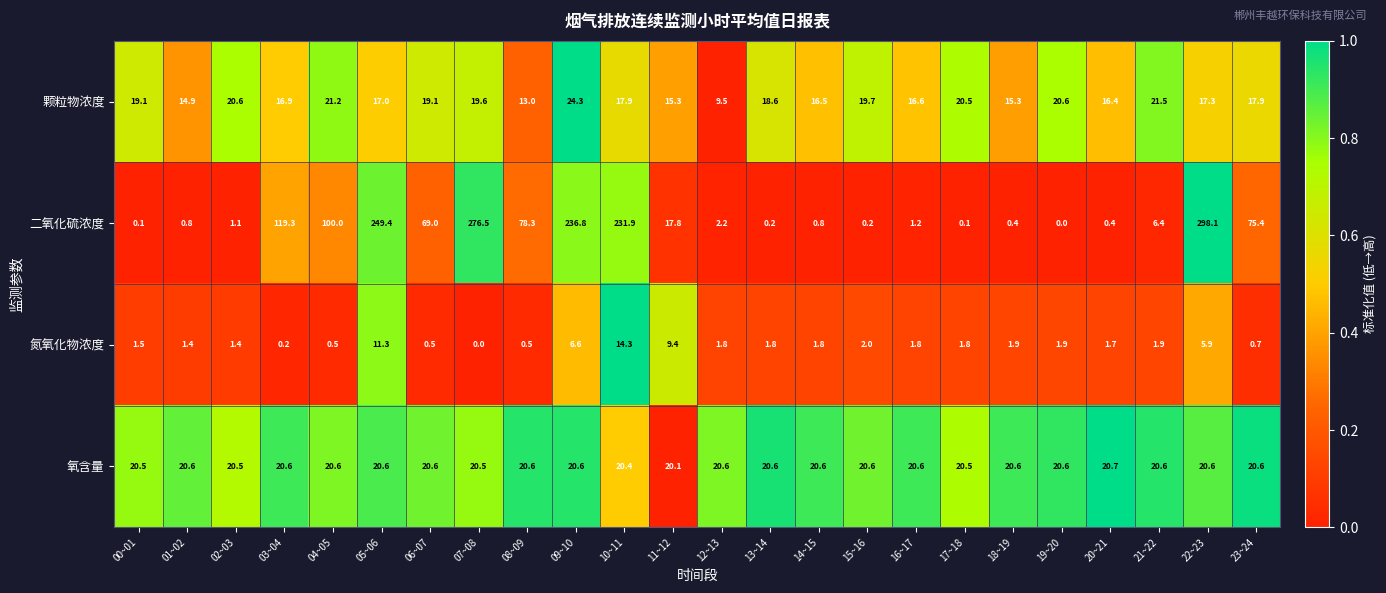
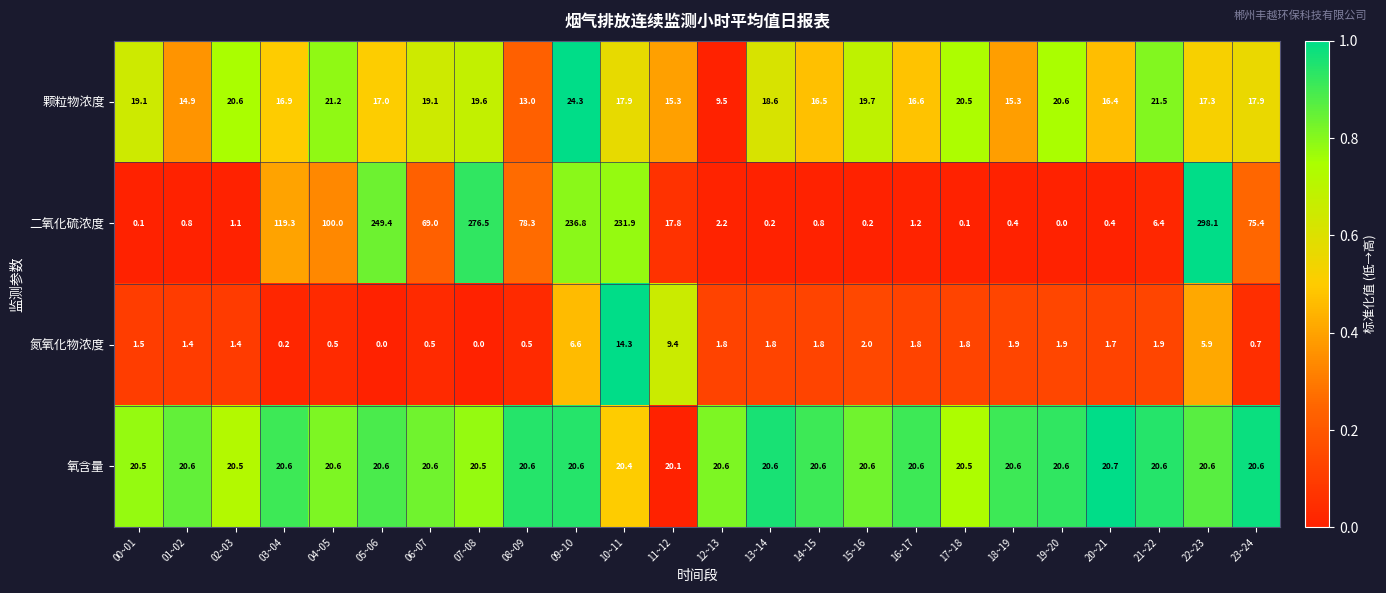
  {
    "颗粒物浓度": {
      "00~01": 19.1,
      "01~02": 14.9,
      "02~03": 20.6,
      "03~04": 16.9,
      "04~05": 21.2,
      "05~06": 17.0,
      "06~07": 19.1,
      "07~08": 19.6,
      "08~09": 13.0,
      "09~10": 24.3,
      "10~11": 17.9,
      "11~12": 15.3,
      "12~13": 9.5,
      "13~14": 18.6,
      "14~15": 16.5,
      "15~16": 19.7,
      "16~17": 16.6,
      "17~18": 20.5,
      "18~19": 15.3,
      "19~20": 20.6,
      "20~21": 16.4,
      "21~22": 21.5,
      "22~23": 17.3,
      "23~24": 17.9
    },
    "二氧化硫浓度": {
      "00~01": 0.1,
      "01~02": 0.8,
      "02~03": 1.1,
      "03~04": 119.3,
      "04~05": 100.0,
      "05~06": 249.4,
      "06~07": 69.0,
      "07~08": 276.5,
      "08~09": 78.3,
      "09~10": 236.8,
      "10~11": 231.9,
      "11~12": 17.8,
      "12~13": 2.2,
      "13~14": 0.2,
      "14~15": 0.8,
      "15~16": 0.2,
      "16~17": 1.2,
      "17~18": 0.1,
      "18~19": 0.4,
      "19~20": 0.0,
      "20~21": 0.4,
      "21~22": 6.4,
      "22~23": 298.1,
      "23~24": 75.4
    },
    "氮氧化物浓度": {
      "00~01": 1.5,
      "01~02": 1.4,
      "02~03": 1.4,
      "03~04": 0.2,
      "04~05": 0.5,
-     "05~06": 11.3,
+     "05~06": 0.0,
      "06~07": 0.5,
      "07~08": 0.0,
      "08~09": 0.5,
      "09~10": 6.6,
      "10~11": 14.3,
      "11~12": 9.4,
      "12~13": 1.8,
      "13~14": 1.8,
      "14~15": 1.8,
      "15~16": 2.0,
      "16~17": 1.8,
      "17~18": 1.8,
      "18~19": 1.9,
      "19~20": 1.9,
      "20~21": 1.7,
      "21~22": 1.9,
      "22~23": 5.9,
      "23~24": 0.7
    },
    "氧含量": {
      "00~01": 20.5,
      "01~02": 20.6,
      "02~03": 20.5,
      "03~04": 20.6,
      "04~05": 20.6,
      "05~06": 20.6,
      "06~07": 20.6,
      "07~08": 20.5,
      "08~09": 20.6,
      "09~10": 20.6,
      "10~11": 20.4,
      "11~12": 20.1,
      "12~13": 20.6,
      "13~14": 20.6,
      "14~15": 20.6,
      "15~16": 20.6,
      "16~17": 20.6,
      "17~18": 20.5,
      "18~19": 20.6,
      "19~20": 20.6,
      "20~21": 20.7,
      "21~22": 20.6,
      "22~23": 20.6,
      "23~24": 20.6
    }
  }
